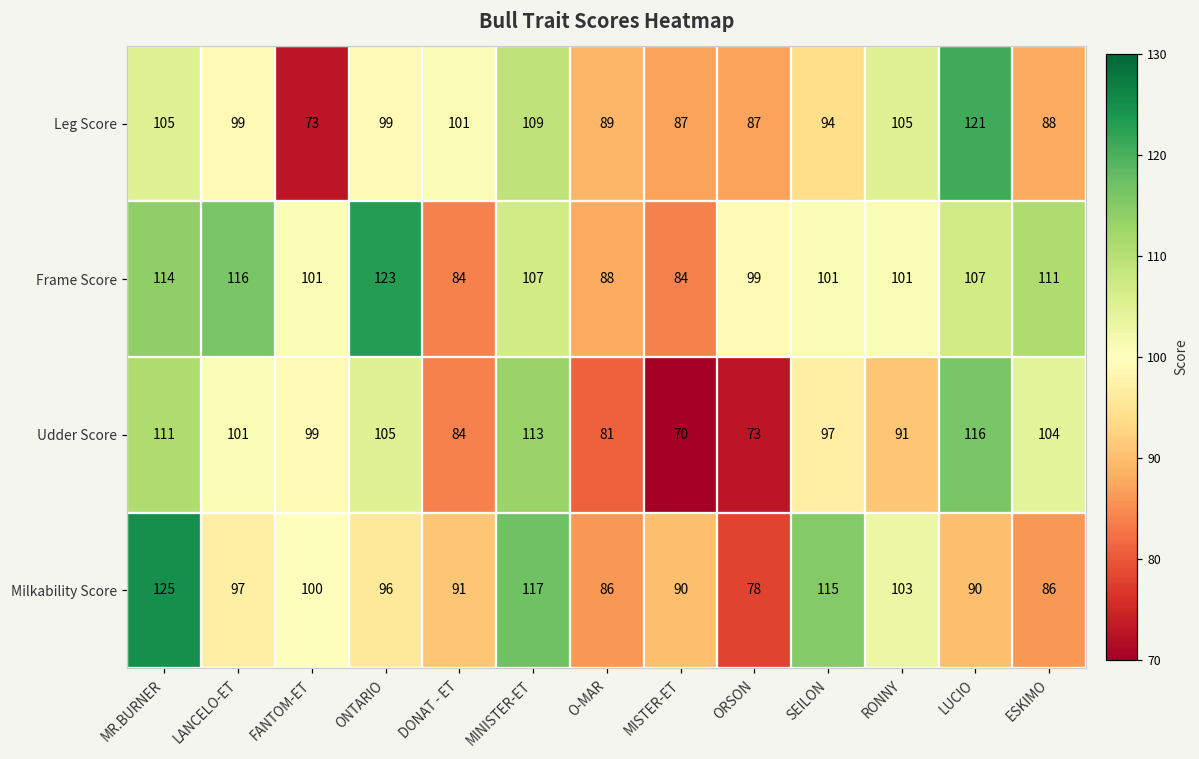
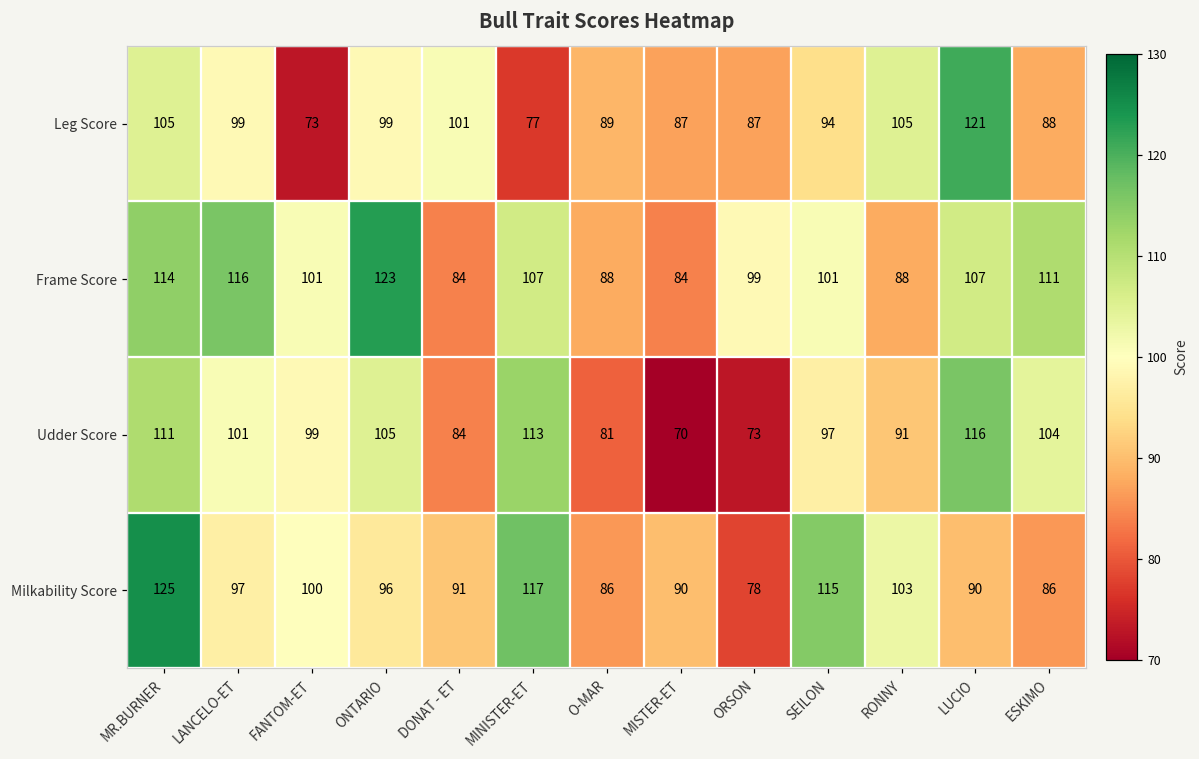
  {
    "Leg Score": {
      "MR.BURNER": 105,
      "LANCELO-ET": 99,
      "FANTOM-ET": 73,
      "ONTARIO": 99,
      "DONAT - ET": 101,
-     "MINISTER-ET": 109,
+     "MINISTER-ET": 77,
      "O-MAR": 89,
      "MISTER-ET": 87,
      "ORSON": 87,
      "SEILON": 94,
      "RONNY": 105,
      "LUCIO": 121,
      "ESKIMO": 88
    },
    "Frame Score": {
      "MR.BURNER": 114,
      "LANCELO-ET": 116,
      "FANTOM-ET": 101,
      "ONTARIO": 123,
      "DONAT - ET": 84,
      "MINISTER-ET": 107,
      "O-MAR": 88,
      "MISTER-ET": 84,
      "ORSON": 99,
      "SEILON": 101,
-     "RONNY": 101,
+     "RONNY": 88,
      "LUCIO": 107,
      "ESKIMO": 111
    },
    "Udder Score": {
      "MR.BURNER": 111,
      "LANCELO-ET": 101,
      "FANTOM-ET": 99,
      "ONTARIO": 105,
      "DONAT - ET": 84,
      "MINISTER-ET": 113,
      "O-MAR": 81,
      "MISTER-ET": 70,
      "ORSON": 73,
      "SEILON": 97,
      "RONNY": 91,
      "LUCIO": 116,
      "ESKIMO": 104
    },
    "Milkability Score": {
      "MR.BURNER": 125,
      "LANCELO-ET": 97,
      "FANTOM-ET": 100,
      "ONTARIO": 96,
      "DONAT - ET": 91,
      "MINISTER-ET": 117,
      "O-MAR": 86,
      "MISTER-ET": 90,
      "ORSON": 78,
      "SEILON": 115,
      "RONNY": 103,
      "LUCIO": 90,
      "ESKIMO": 86
    }
  }
